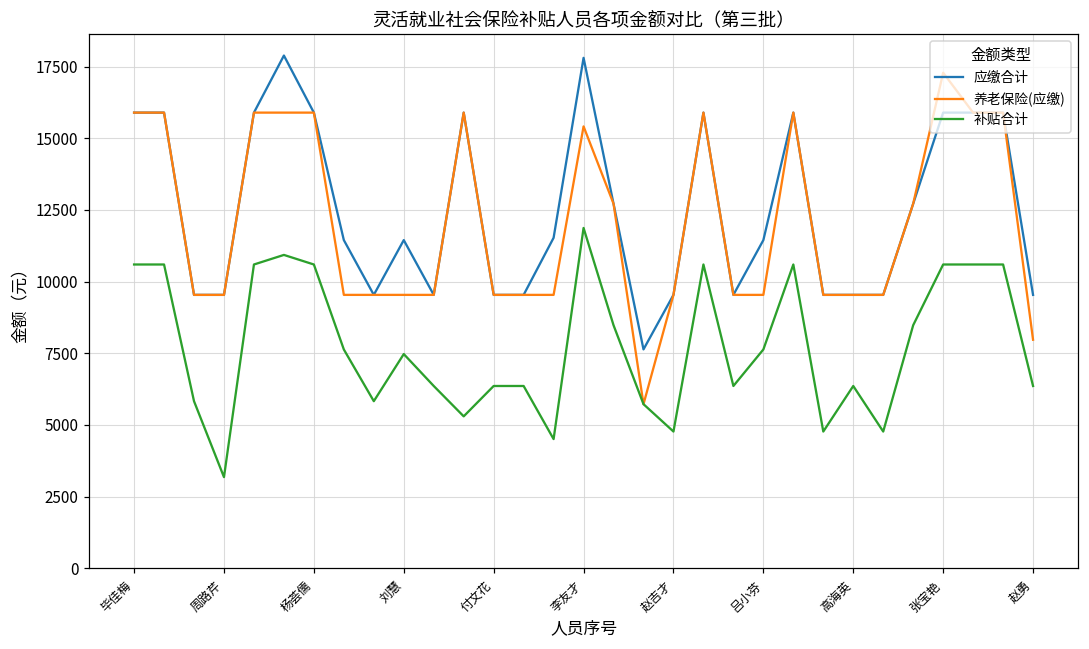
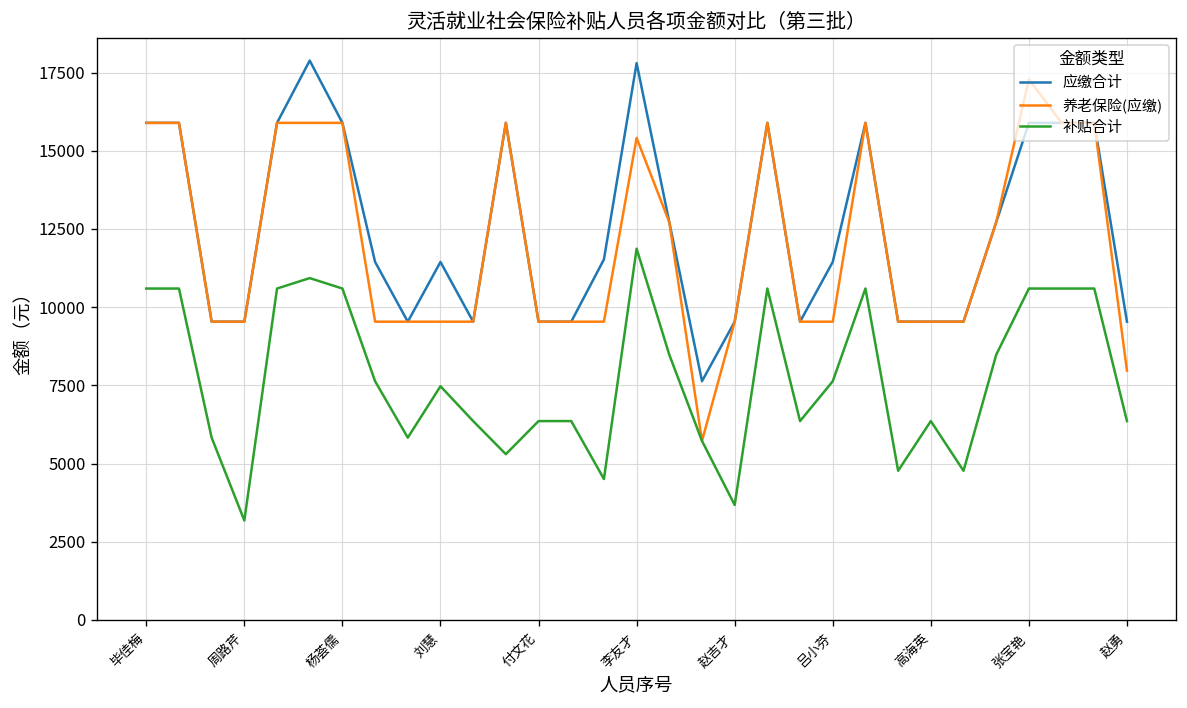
  {
    "应缴合计": {
      "刘慧": 11400,
      "李友才": 17800,
      "吕小芬": 11400,
      "赵勇": 9500
    },
    "养老保险(应缴)": {
      "刘慧": 9500,
      "李友才": 15400,
      "吕小芬": 9500,
      "赵勇": 8000
    },
    "补贴合计": {
      "毕佳梅": 10600,
      "周路芹": 3200,
      "杨荟儒": 10600,
      "刘慧": 7500,
      "付文花": 6400,
      "李友才": 11900,
-     "赵吉才": 4800,
+     "赵吉才": 3700,
      "吕小芬": 7600,
      "高海英": 6400,
      "张宝艳": 10600,
      "赵勇": 6400
    }
  }
